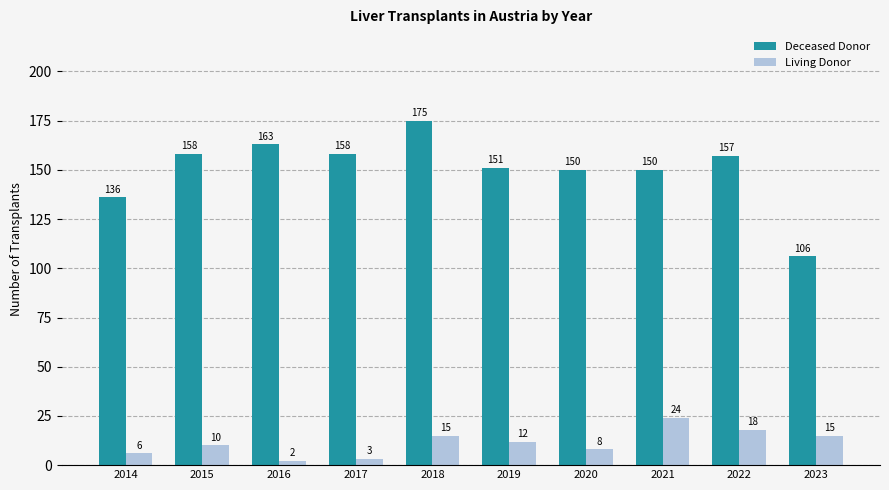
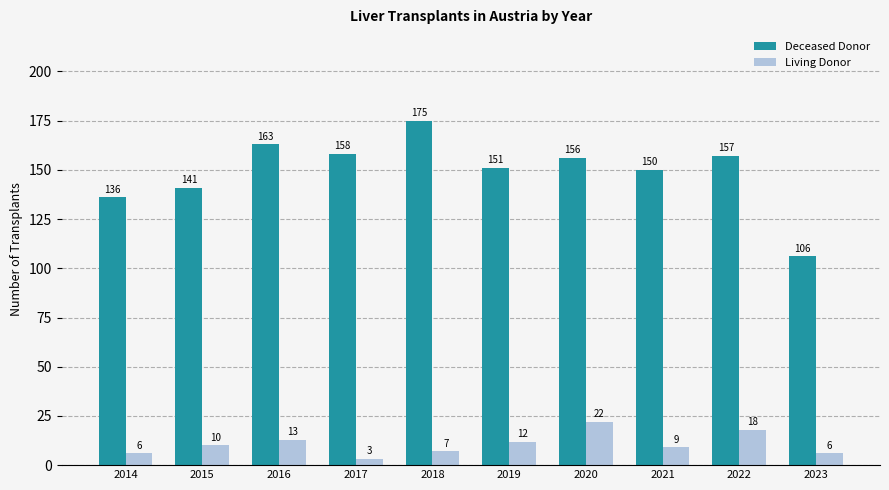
  {
    "Deceased Donor": {
      "2014": 136,
-     "2015": 158,
+     "2015": 141,
      "2016": 163,
      "2017": 158,
      "2018": 175,
      "2019": 151,
-     "2020": 150,
+     "2020": 156,
      "2021": 150,
      "2022": 157,
      "2023": 106
    },
    "Living Donor": {
      "2014": 6,
      "2015": 10,
-     "2016": 2,
+     "2016": 13,
      "2017": 3,
-     "2018": 15,
+     "2018": 7,
      "2019": 12,
-     "2020": 8,
-     "2021": 24,
+     "2020": 22,
+     "2021": 9,
      "2022": 18,
-     "2023": 15
+     "2023": 6
    }
  }
